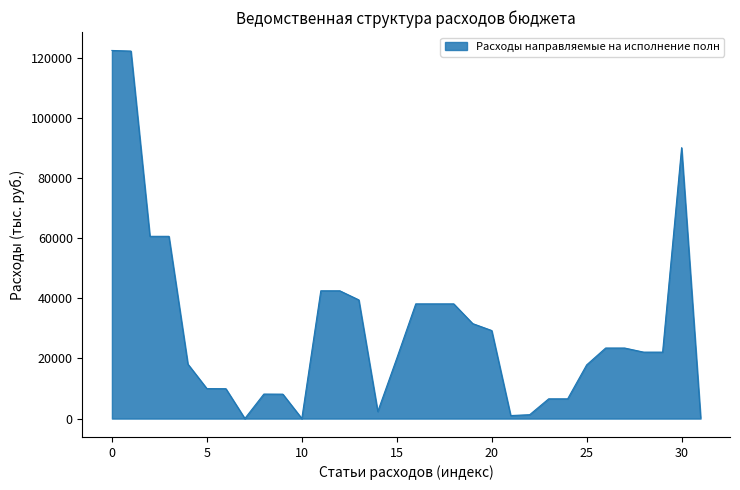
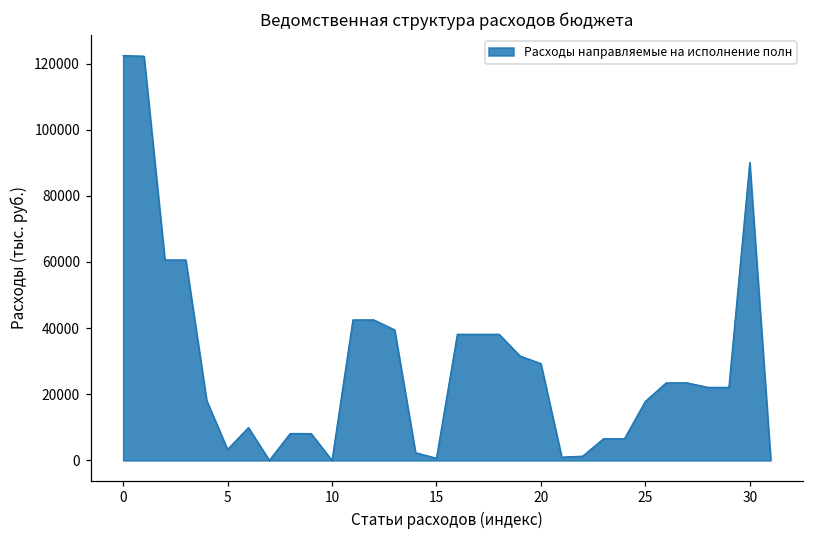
  {
    "0": 122000,
-   "5": 10000,
+   "5": 3000,
    "10": 0,
-   "15": 20000,
+   "15": 1000,
    "20": 29000,
    "25": 18000,
    "30": 90000
  }
